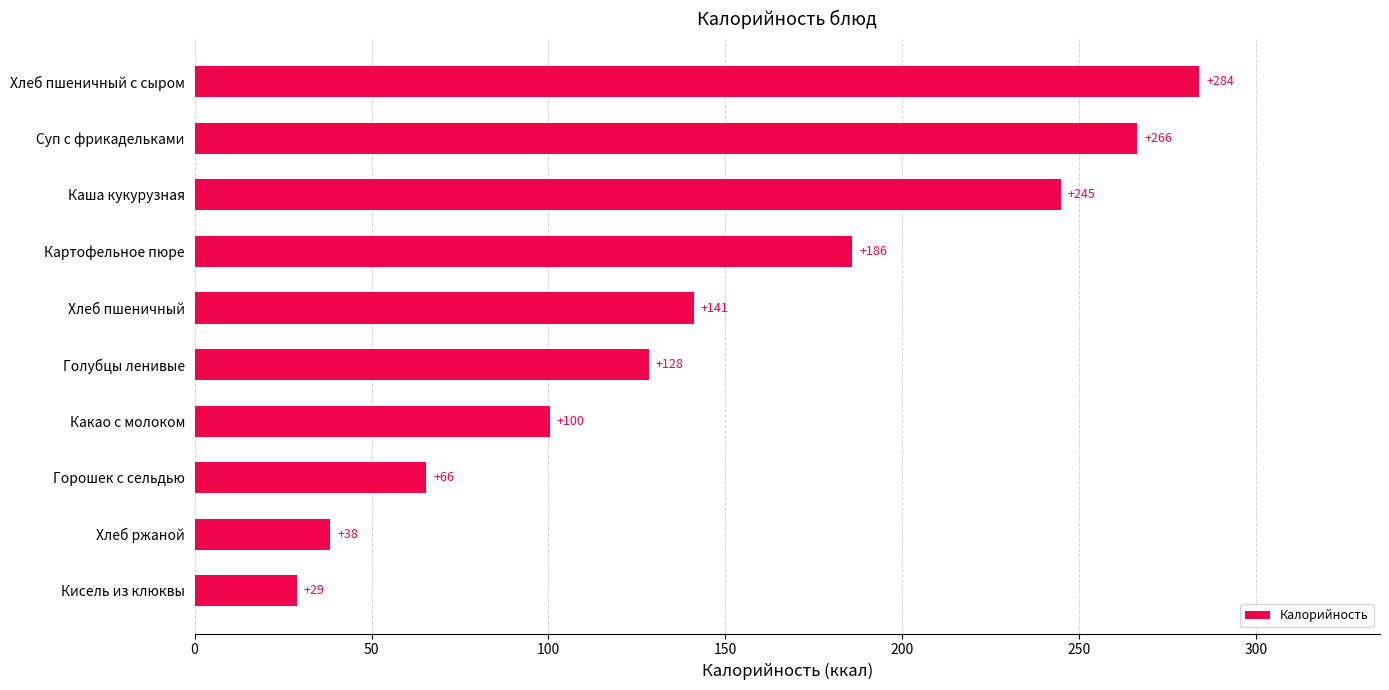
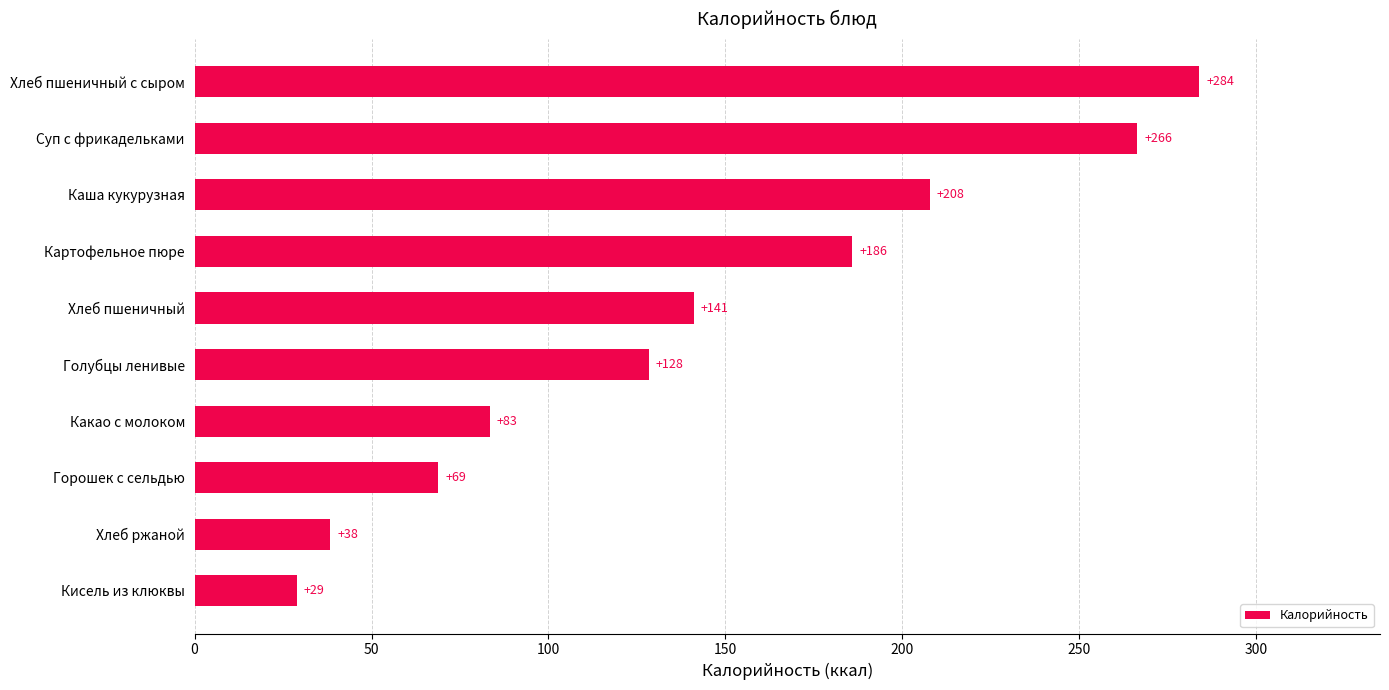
  {
    "Хлеб пшеничный с сыром": "+284",
    "Суп с фрикадельками": "+266",
-   "Каша кукурузная": "+245",
+   "Каша кукурузная": "+208",
    "Картофельное пюре": "+186",
    "Хлеб пшеничный": "+141",
    "Голубцы ленивые": "+128",
-   "Какао с молоком": "+100",
-   "Горошек с сельдью": "+66",
+   "Какао с молоком": "+83",
+   "Горошек с сельдью": "+69",
    "Хлеб ржаной": "+38",
    "Кисель из клюквы": "+29"
  }
